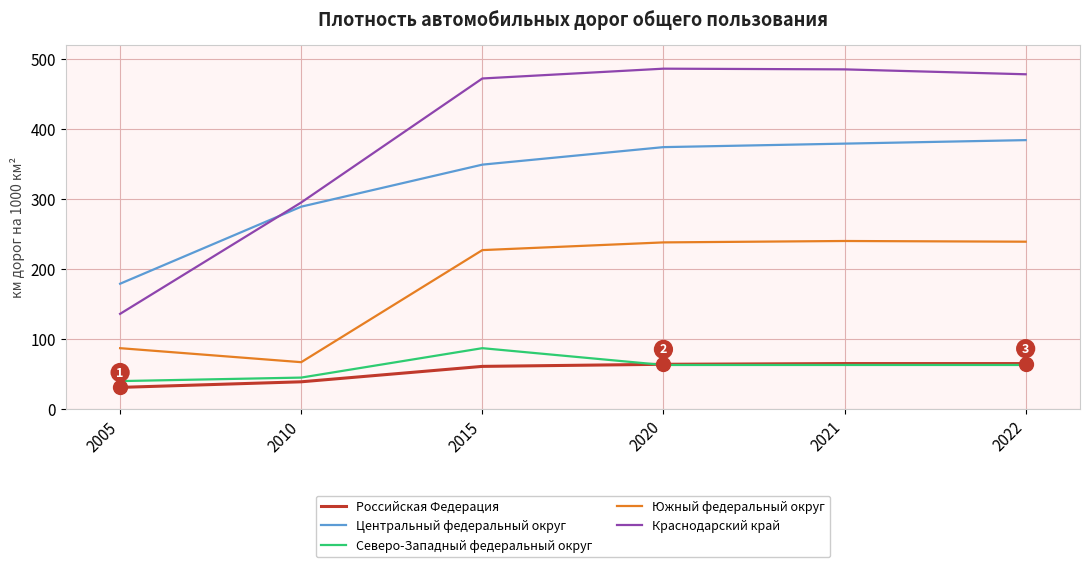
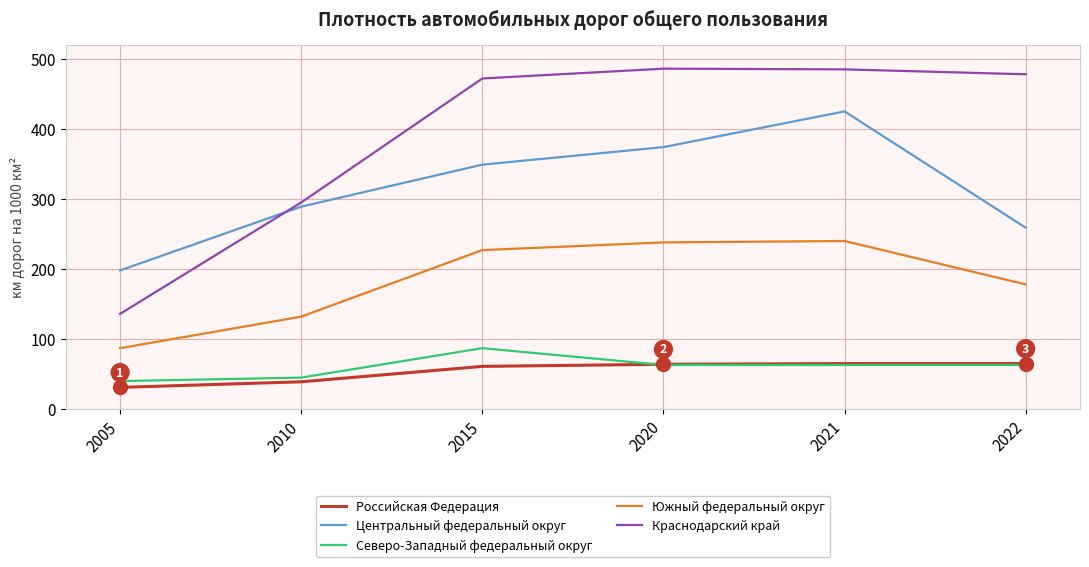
  {
    "Центральный федеральный округ": {
-     "2005": 180,
+     "2005": 200,
      "2010": 290,
      "2015": 350,
      "2020": 370,
-     "2021": 380,
-     "2022": 380
+     "2021": 430,
+     "2022": 260
    },
    "Северо-Западный федеральный округ": {
      "2010": 50,
      "2015": 90
    },
    "Южный федеральный округ": {
      "2005": 90,
-     "2010": 70,
+     "2010": 130,
      "2015": 230,
      "2020": 240,
      "2021": 240,
-     "2022": 240
+     "2022": 180
    },
    "Краснодарский край": {
      "2005": 140,
      "2010": 300,
      "2015": 470,
      "2020": 490,
      "2021": 490,
      "2022": 480
    }
  }
